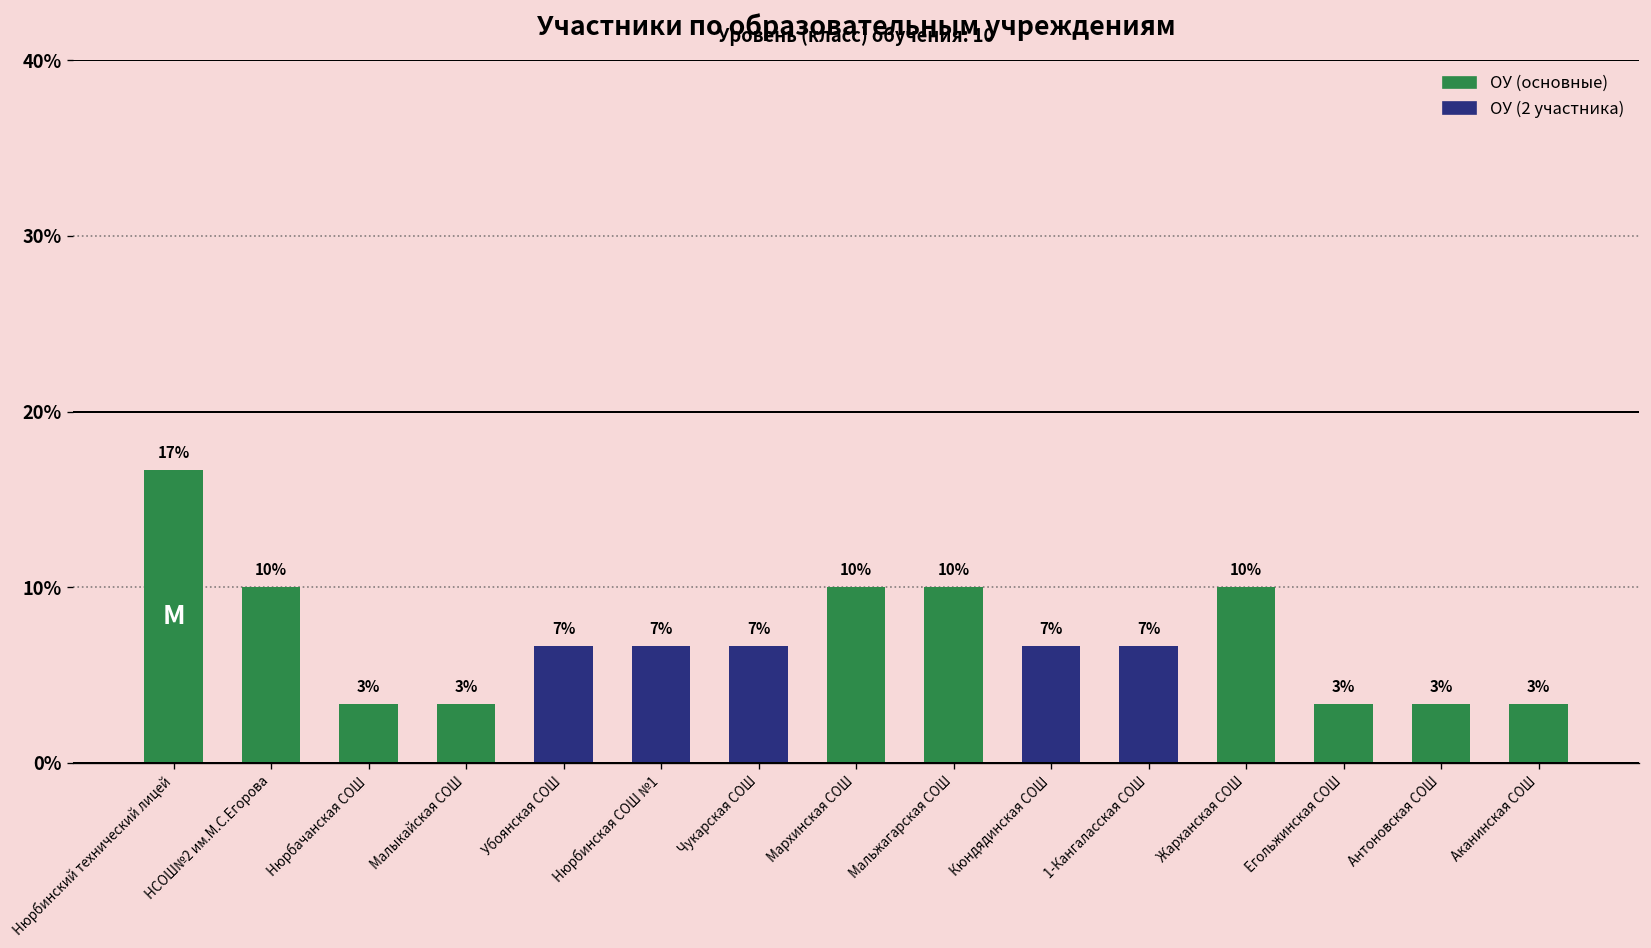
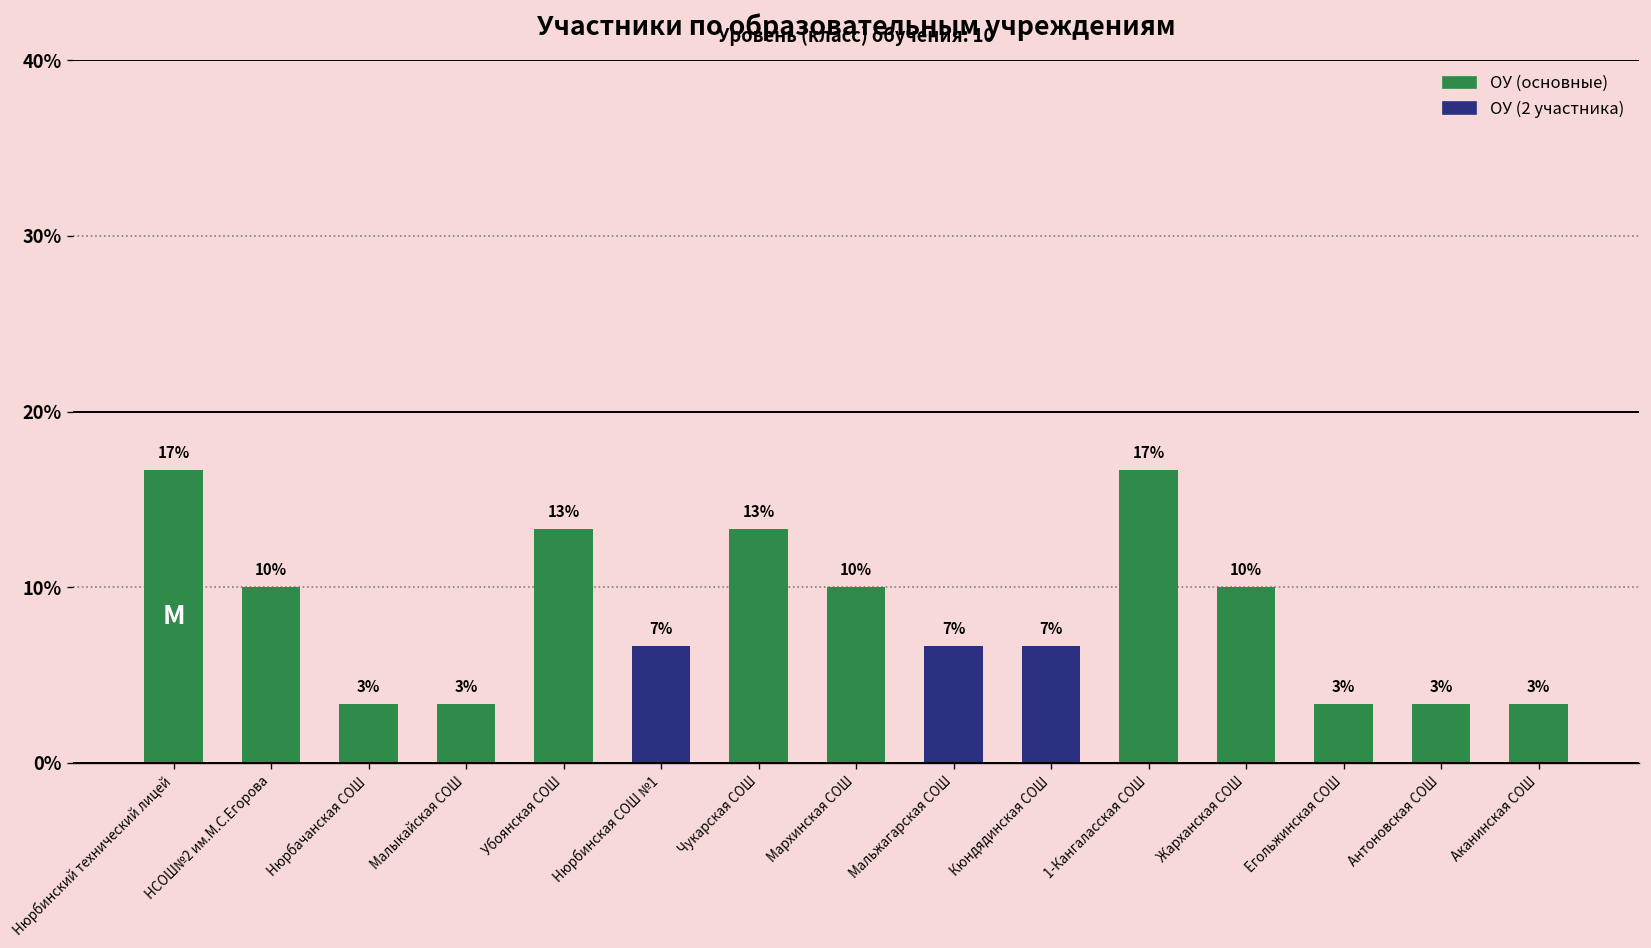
  {
    "Нюрбинский технический лицей": "17%",
    "НСОШ№2 им.М.С.Егорова": "10%",
    "Нюрбачанская СОШ": "3%",
    "Малыкайская СОШ": "3%",
-   "Убоянская СОШ": "7%",
+   "Убоянская СОШ": "13%",
    "Нюрбинская СОШ №1": "7%",
-   "Чукарская СОШ": "7%",
+   "Чукарская СОШ": "13%",
    "Мархинская СОШ": "10%",
-   "Мальжагарская СОШ": "10%",
+   "Мальжагарская СОШ": "7%",
    "Кюндядинская СОШ": "7%",
-   "1-Кангаласская СОШ": "7%",
+   "1-Кангаласская СОШ": "17%",
    "Жарханская СОШ": "10%",
    "Егольжинская СОШ": "3%",
    "Антоновская СОШ": "3%",
    "Аканинская СОШ": "3%"
  }
